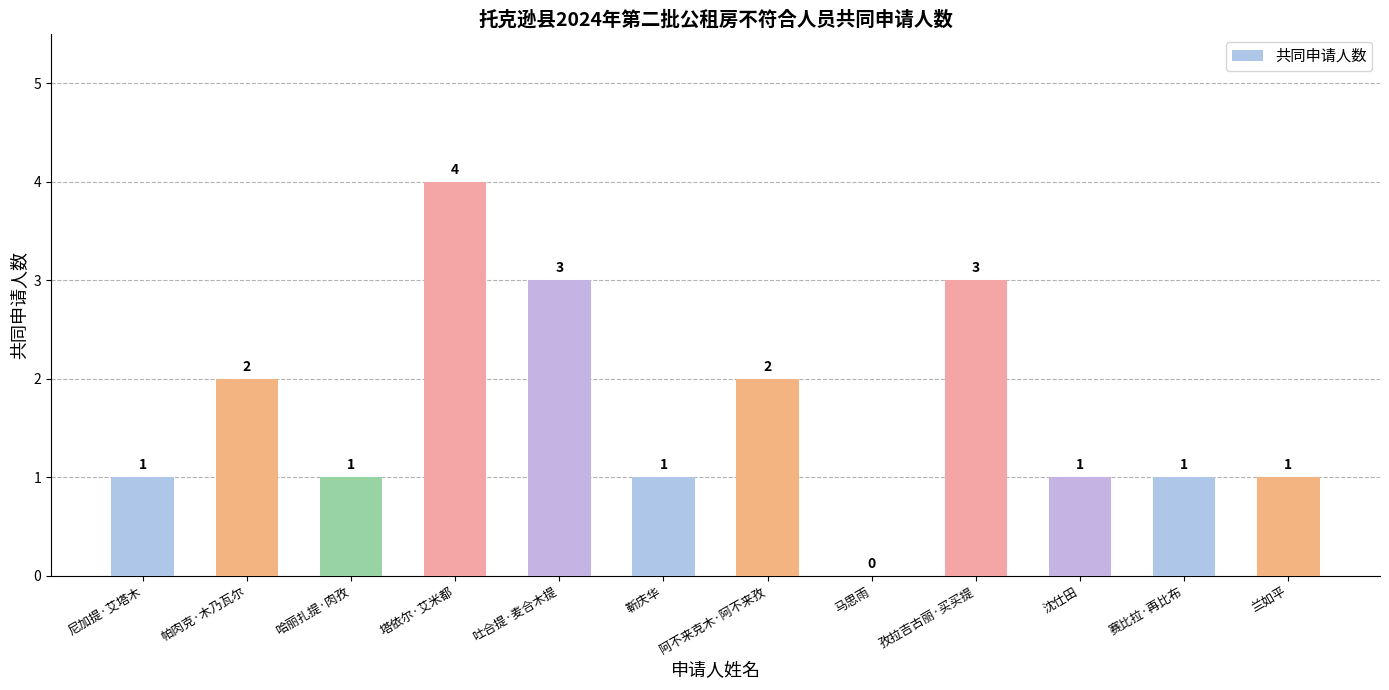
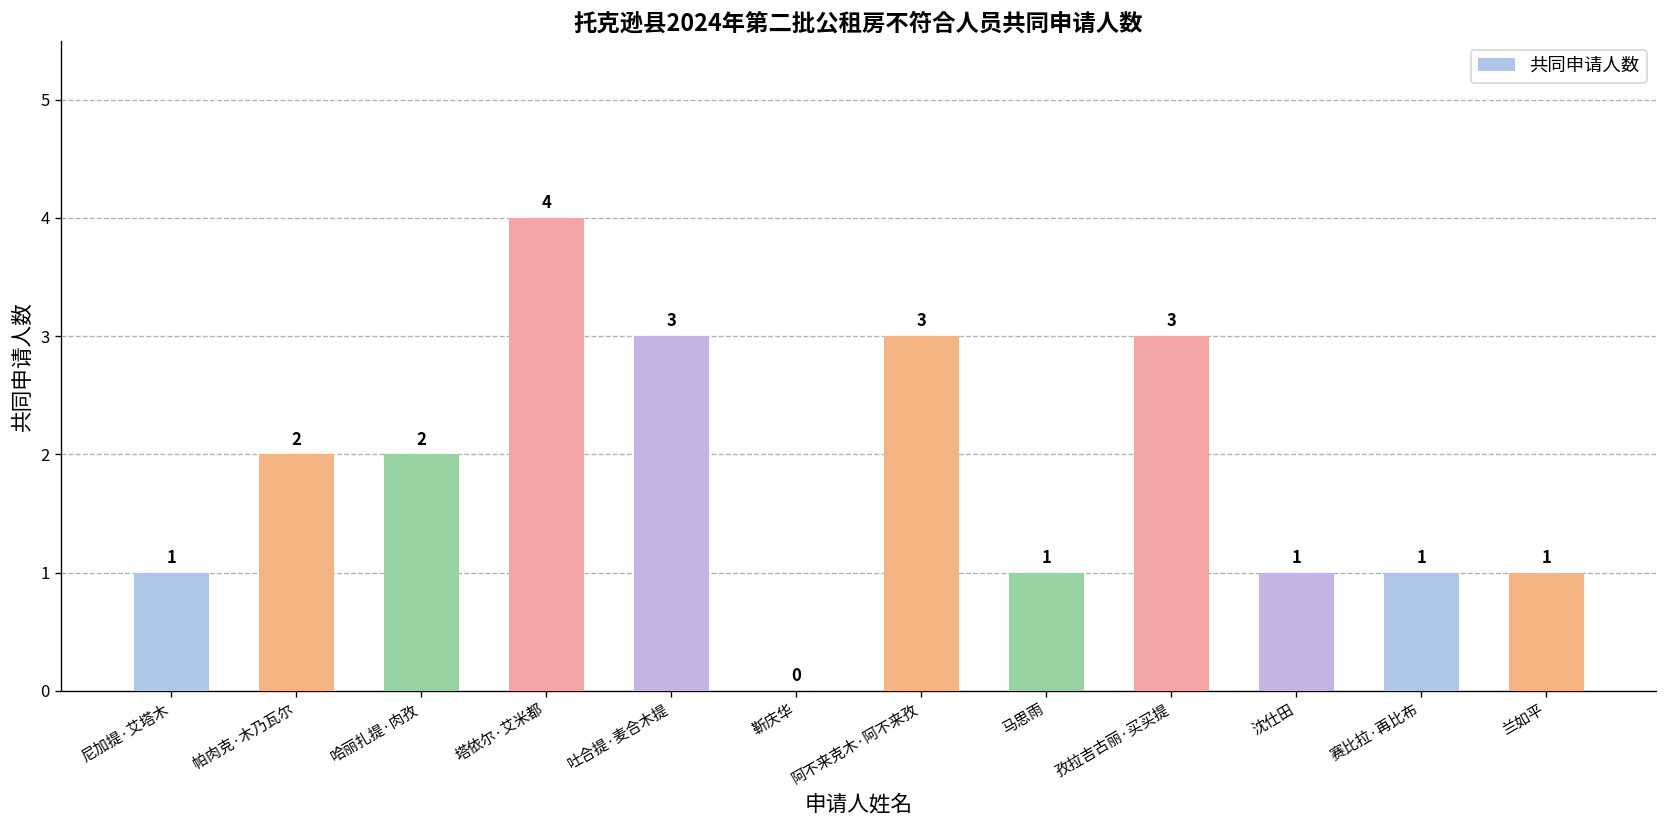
  {
    "尼加提·艾塔木": 1,
    "帕肉克·木乃瓦尔": 2,
-   "哈丽扎提·肉孜": 1,
+   "哈丽扎提·肉孜": 2,
    "塔依尔·艾米都": 4,
    "吐合提·麦合木提": 3,
-   "靳庆华": 1,
-   "阿不来克木·阿不来孜": 2,
-   "马思雨": 0,
+   "靳庆华": 0,
+   "阿不来克木·阿不来孜": 3,
+   "马思雨": 1,
    "孜拉吉古丽·买买提": 3,
    "沈仕田": 1,
    "赛比拉·再比布": 1,
    "兰如平": 1
  }
